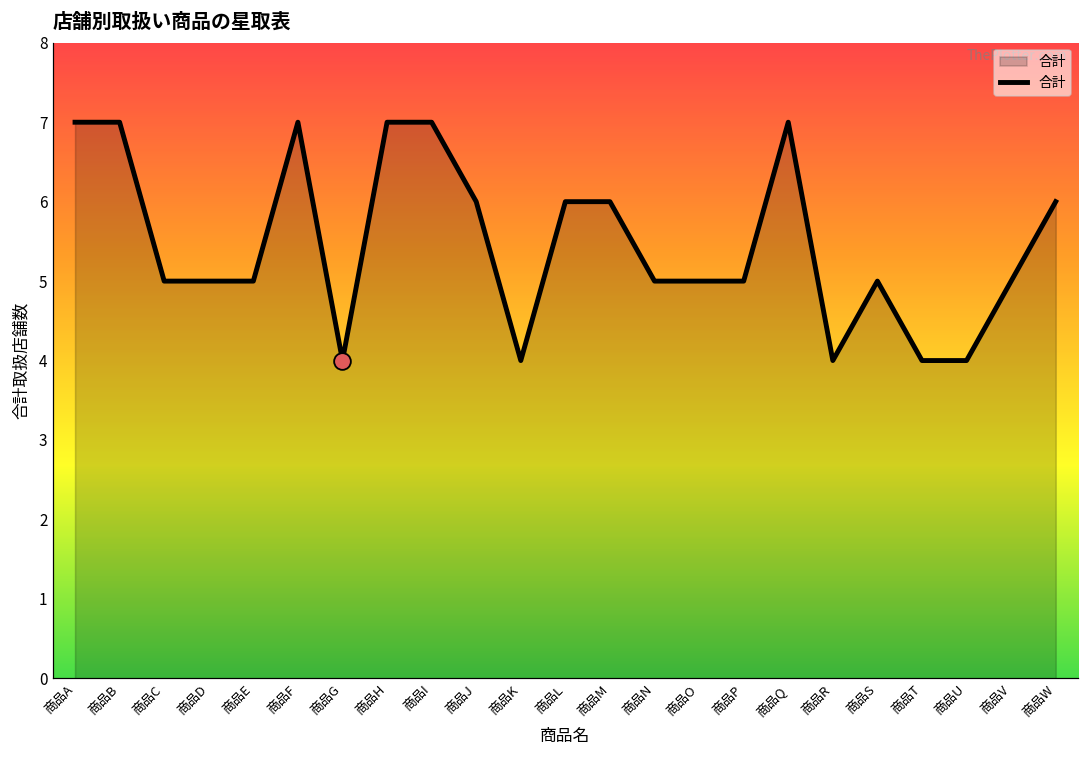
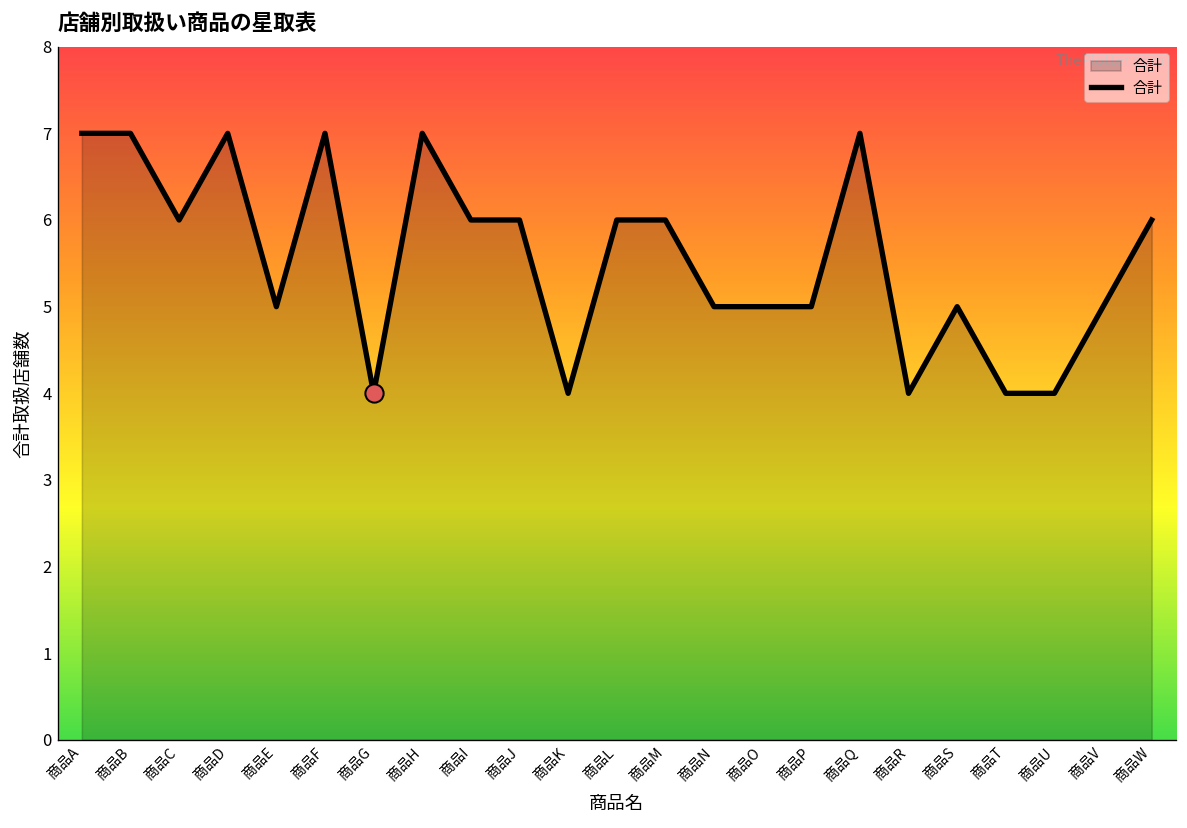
  {
    "合計": {
      "商品A": 7,
      "商品B": 7,
-     "商品C": 5,
-     "商品D": 5,
+     "商品C": 6,
+     "商品D": 7,
      "商品E": 5,
      "商品F": 7,
      "商品H": 7,
-     "商品I": 7,
+     "商品I": 6,
      "商品J": 6,
      "商品K": 4,
      "商品L": 6,
      "商品M": 6,
      "商品N": 5,
      "商品O": 5,
      "商品P": 5,
      "商品Q": 7,
      "商品R": 4,
      "商品S": 5,
      "商品T": 4,
      "商品U": 4,
      "商品V": 5,
      "商品W": 6
    }
  }
